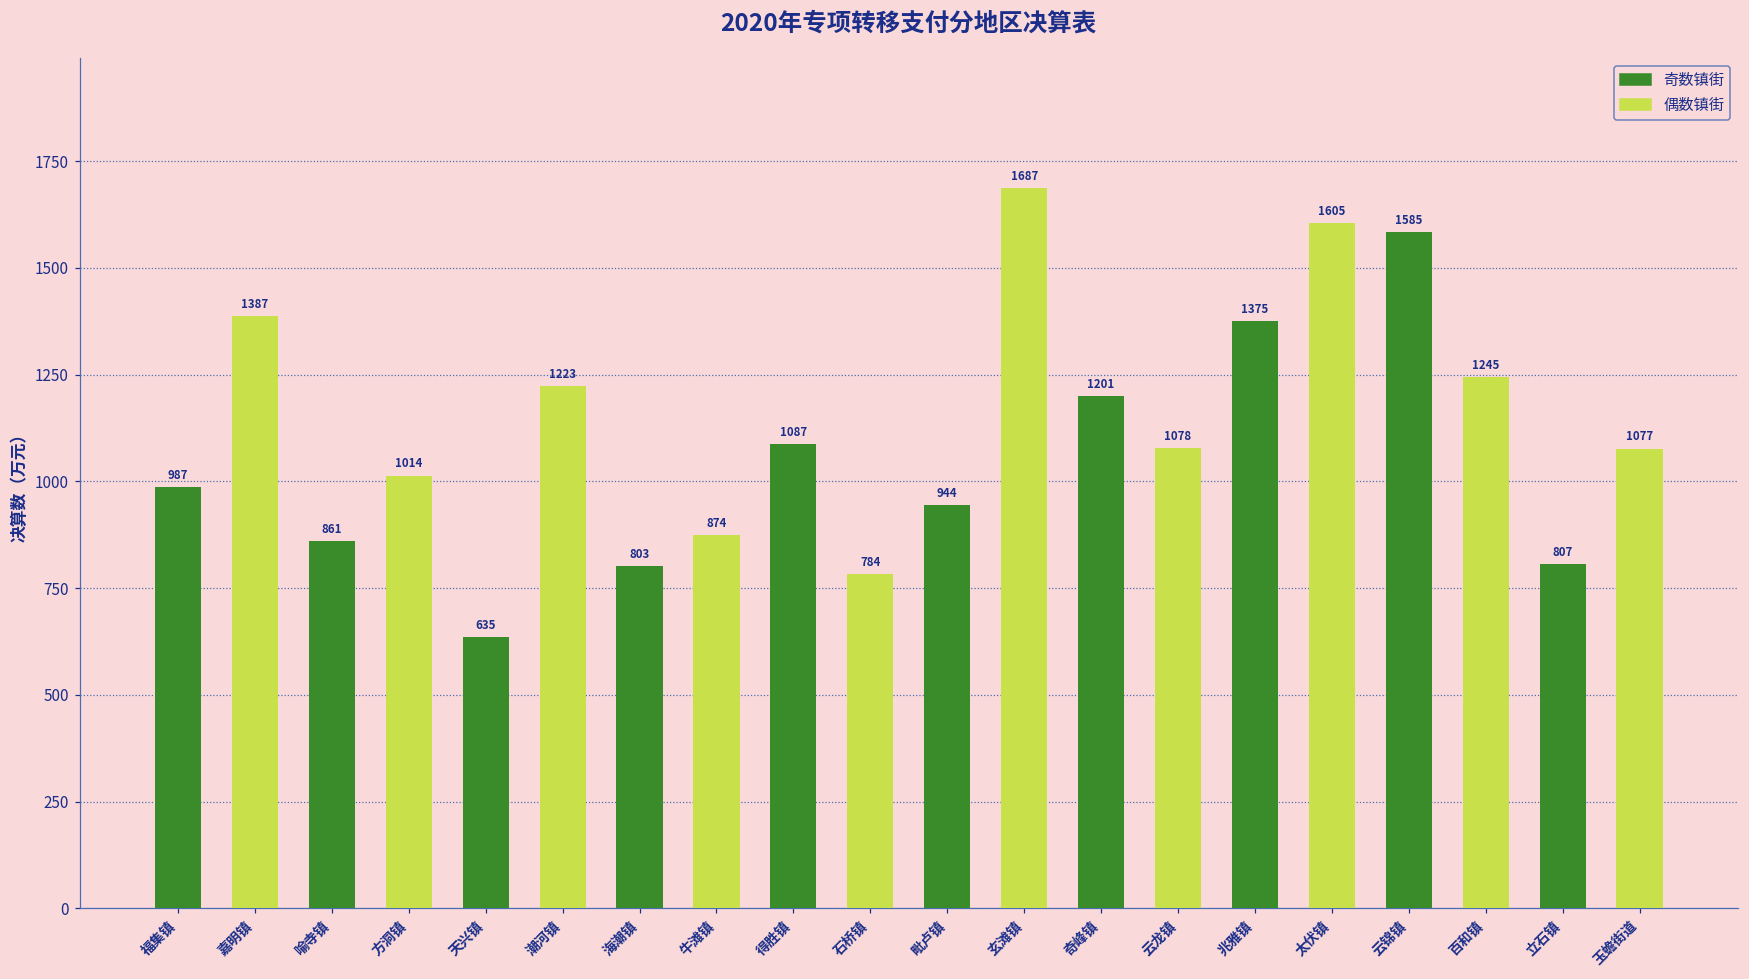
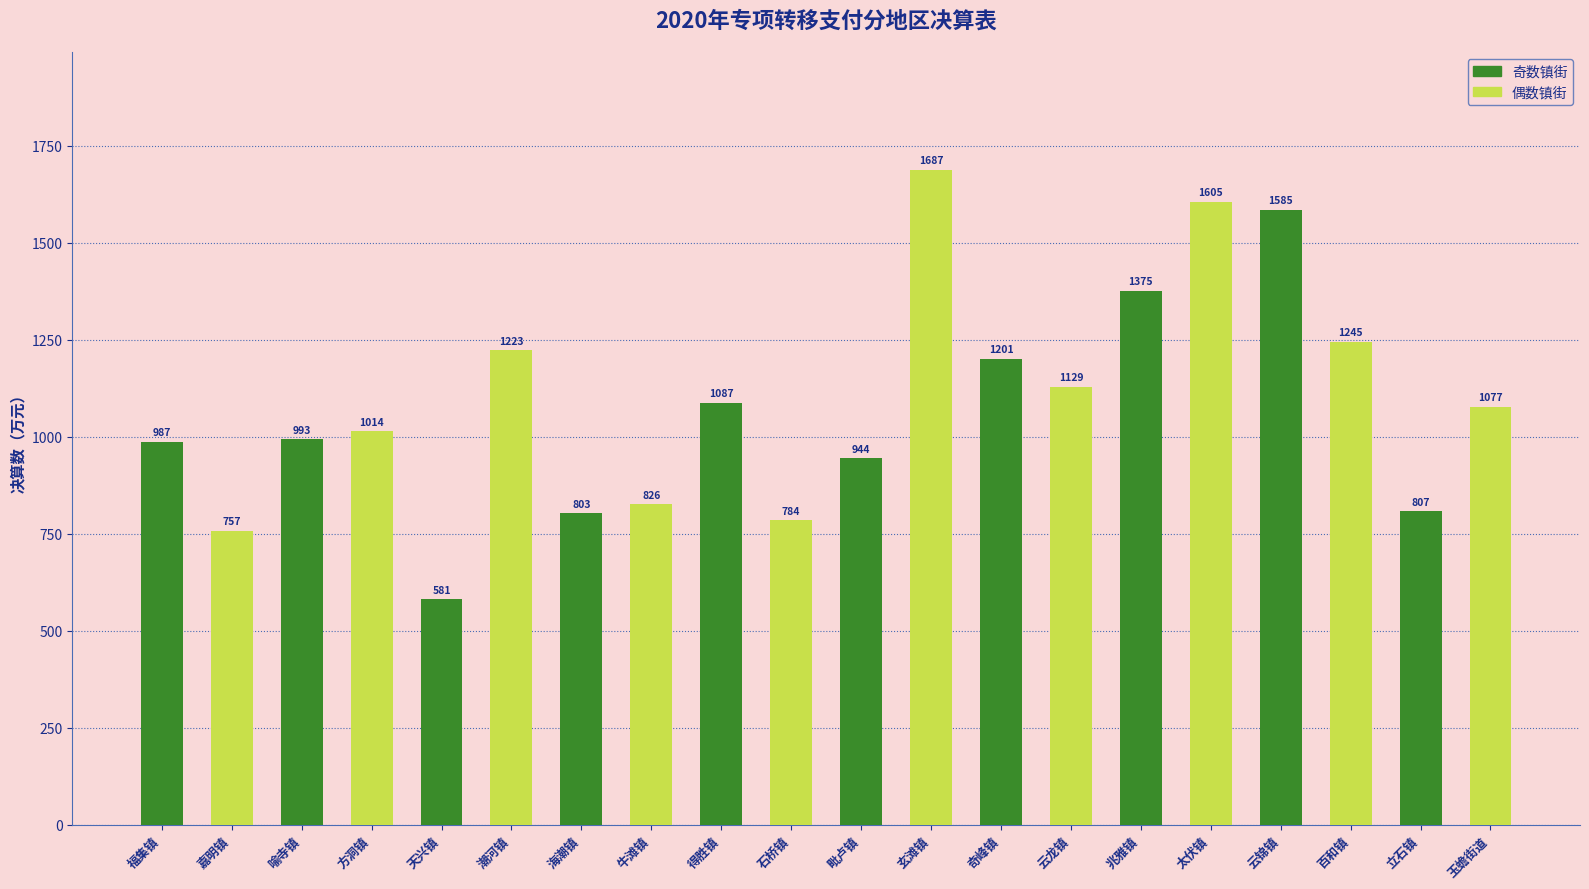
  {
    "福集镇": 987,
-   "嘉明镇": 1387,
-   "喻寺镇": 861,
+   "嘉明镇": 757,
+   "喻寺镇": 993,
    "方洞镇": 1014,
-   "天兴镇": 635,
+   "天兴镇": 581,
    "潮河镇": 1223,
    "海潮镇": 803,
-   "牛滩镇": 874,
+   "牛滩镇": 826,
    "得胜镇": 1087,
    "石桥镇": 784,
    "毗卢镇": 944,
    "玄滩镇": 1687,
    "奇峰镇": 1201,
-   "云龙镇": 1078,
+   "云龙镇": 1129,
    "兆雅镇": 1375,
    "太伏镇": 1605,
    "云锦镇": 1585,
    "百和镇": 1245,
    "立石镇": 807,
    "玉蟾街道": 1077
  }
